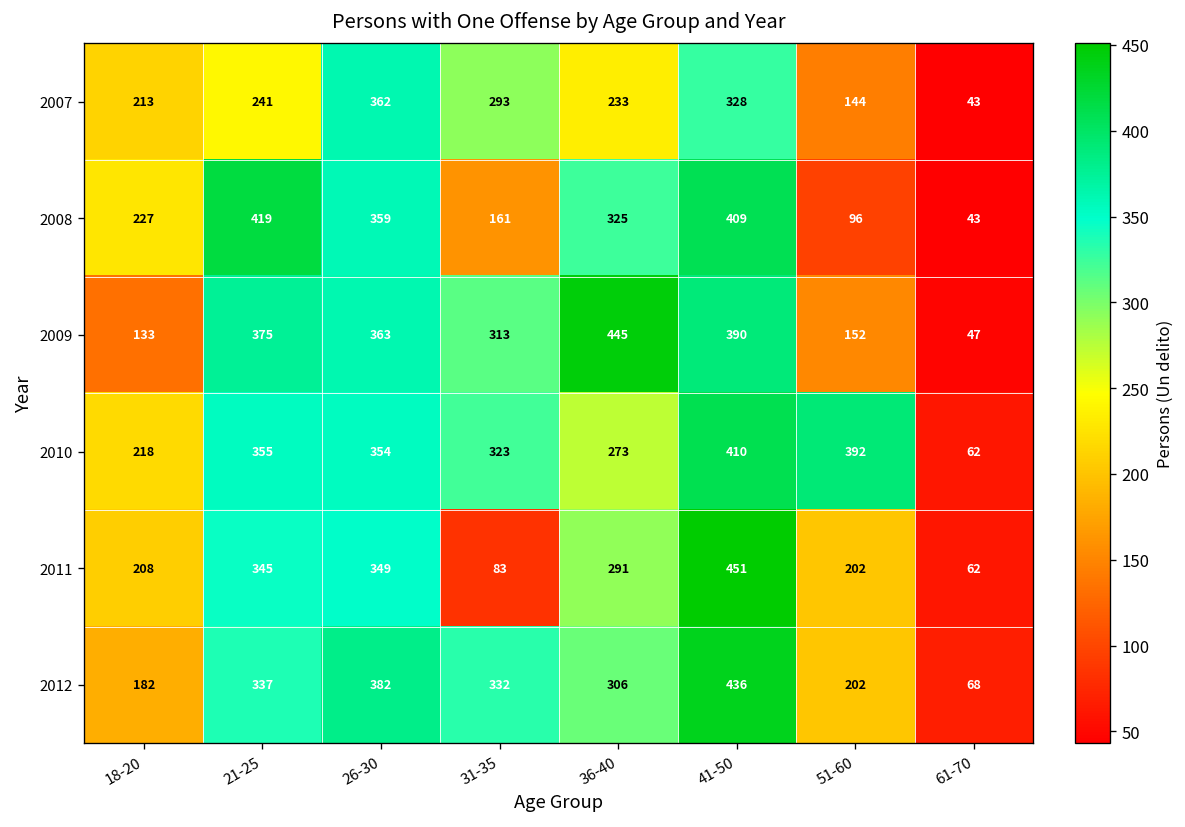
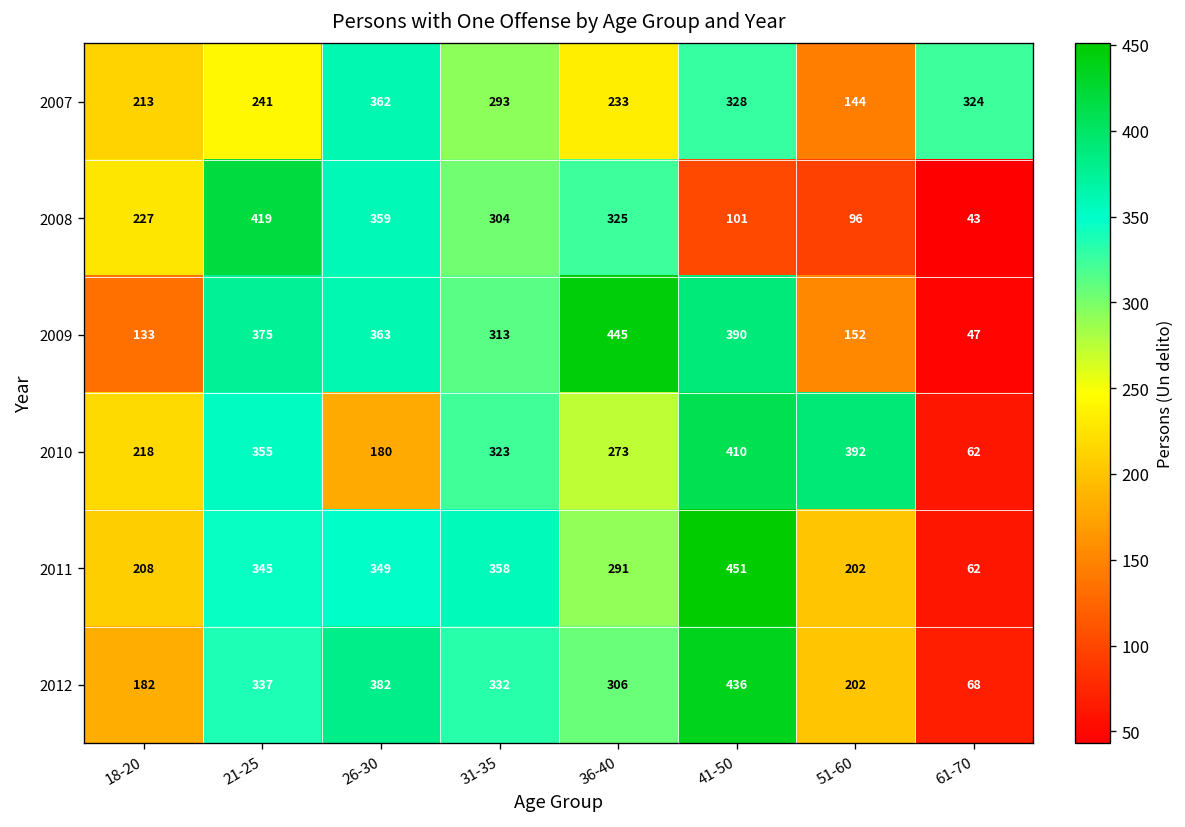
  {
    "2007": {
      "18-20": 213,
      "21-25": 241,
      "26-30": 362,
      "31-35": 293,
      "36-40": 233,
      "41-50": 328,
      "51-60": 144,
-     "61-70": 43
+     "61-70": 324
    },
    "2008": {
      "18-20": 227,
      "21-25": 419,
      "26-30": 359,
-     "31-35": 161,
+     "31-35": 304,
      "36-40": 325,
-     "41-50": 409,
+     "41-50": 101,
      "51-60": 96,
      "61-70": 43
    },
    "2009": {
      "18-20": 133,
      "21-25": 375,
      "26-30": 363,
      "31-35": 313,
      "36-40": 445,
      "41-50": 390,
      "51-60": 152,
      "61-70": 47
    },
    "2010": {
      "18-20": 218,
      "21-25": 355,
-     "26-30": 354,
+     "26-30": 180,
      "31-35": 323,
      "36-40": 273,
      "41-50": 410,
      "51-60": 392,
      "61-70": 62
    },
    "2011": {
      "18-20": 208,
      "21-25": 345,
      "26-30": 349,
-     "31-35": 83,
+     "31-35": 358,
      "36-40": 291,
      "41-50": 451,
      "51-60": 202,
      "61-70": 62
    },
    "2012": {
      "18-20": 182,
      "21-25": 337,
      "26-30": 382,
      "31-35": 332,
      "36-40": 306,
      "41-50": 436,
      "51-60": 202,
      "61-70": 68
    }
  }
